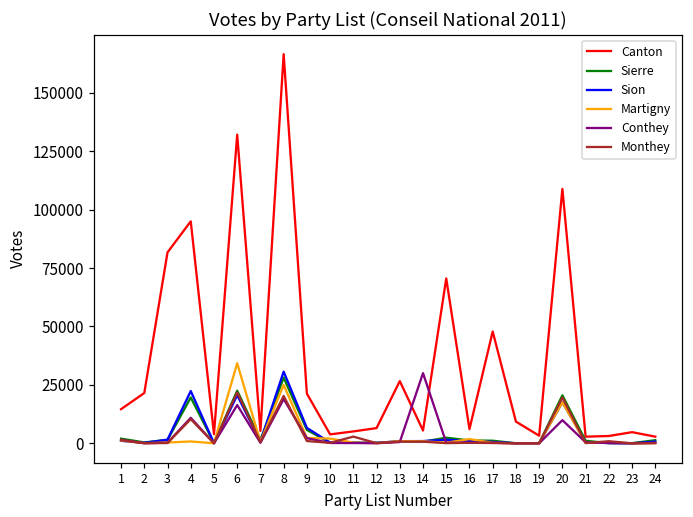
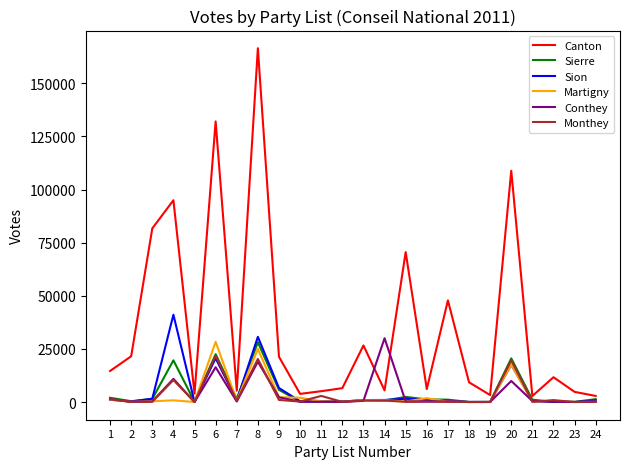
  {
    "Canton": {
      "1": 15000,
      "2": 22000,
      "3": 82000,
      "4": 95000,
      "5": 4000,
      "6": 132000,
      "7": 5000,
      "8": 166000,
      "9": 21000,
      "10": 4000,
      "11": 5000,
      "12": 7000,
      "13": 27000,
      "14": 5000,
      "15": 71000,
      "16": 6000,
      "17": 48000,
      "18": 9000,
      "19": 3000,
      "20": 109000,
      "21": 3000,
-     "22": 3000,
+     "22": 12000,
      "23": 5000,
      "24": 3000
    },
    "Sierre": {
      "4": 20000,
      "8": 28000
    },
    "Sion": {
-     "4": 22000,
+     "4": 41000,
      "6": 21000,
      "8": 31000
    },
    "Martigny": {
      "4": 1000,
-     "6": 34000,
+     "6": 28000,
      "8": 25000,
      "10": 2000
    },
    "Conthey": {
      "6": 16000,
      "8": 19000,
      "14": 30000,
      "20": 10000
    },
    "Monthey": {
      "8": 20000,
      "9": 1000,
      "11": 3000
    }
  }
